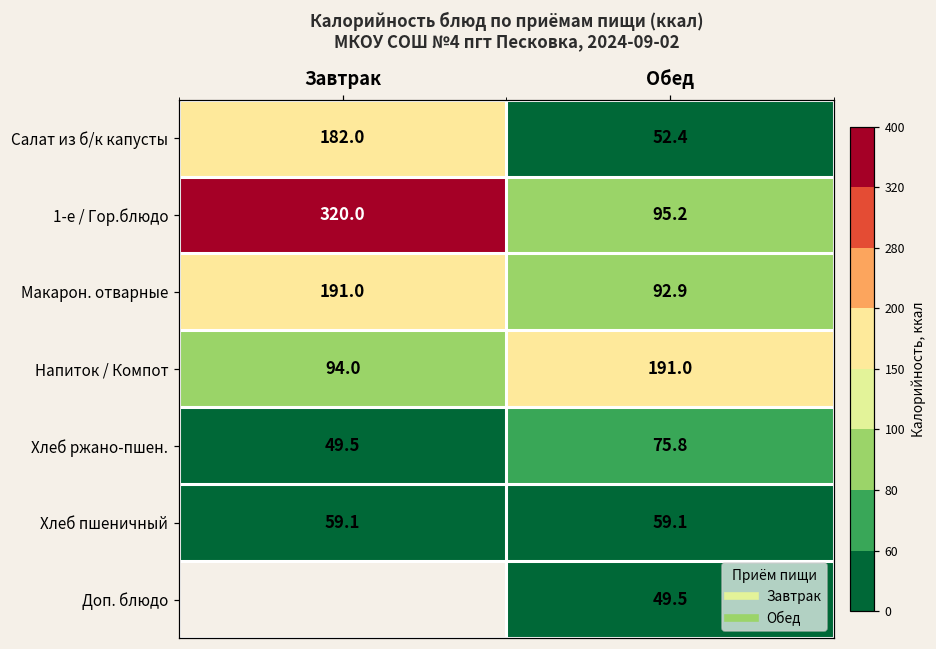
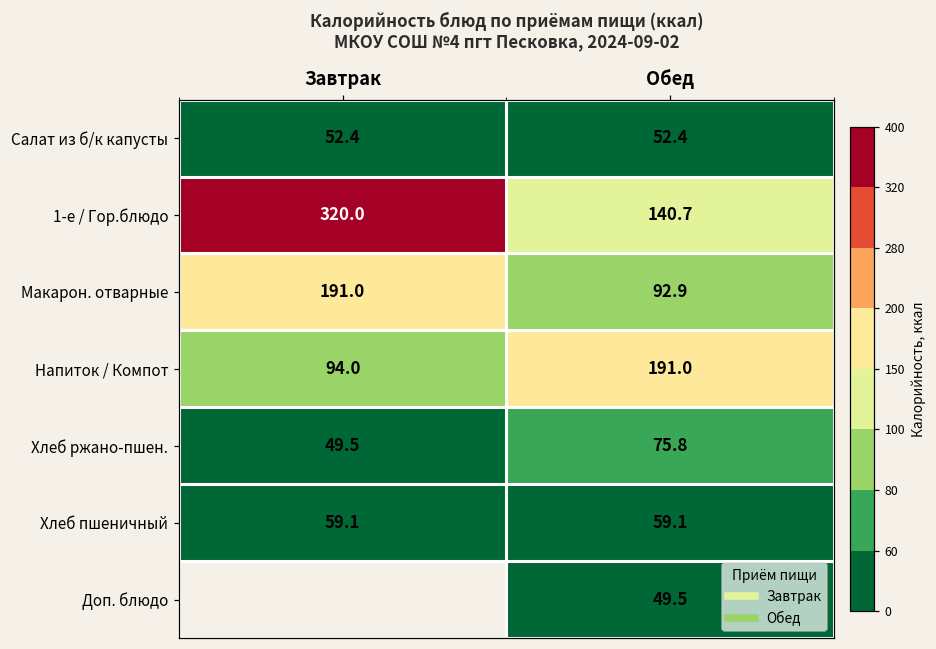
  {
    "Салат из б/к капусты": {
-     "Завтрак": 182.0,
+     "Завтрак": 52.4,
      "Обед": 52.4
    },
    "1-е / Гор.блюдо": {
      "Завтрак": 320.0,
-     "Обед": 95.2
+     "Обед": 140.7
    },
    "Макарон. отварные": {
      "Завтрак": 191.0,
      "Обед": 92.9
    },
    "Напиток / Компот": {
      "Завтрак": 94.0,
      "Обед": 191.0
    },
    "Хлеб ржано-пшен.": {
      "Завтрак": 49.5,
      "Обед": 75.8
    },
    "Хлеб пшеничный": {
      "Завтрак": 59.1,
      "Обед": 59.1
    },
    "Доп. блюдо": {
      "Обед": 49.5
    }
  }
